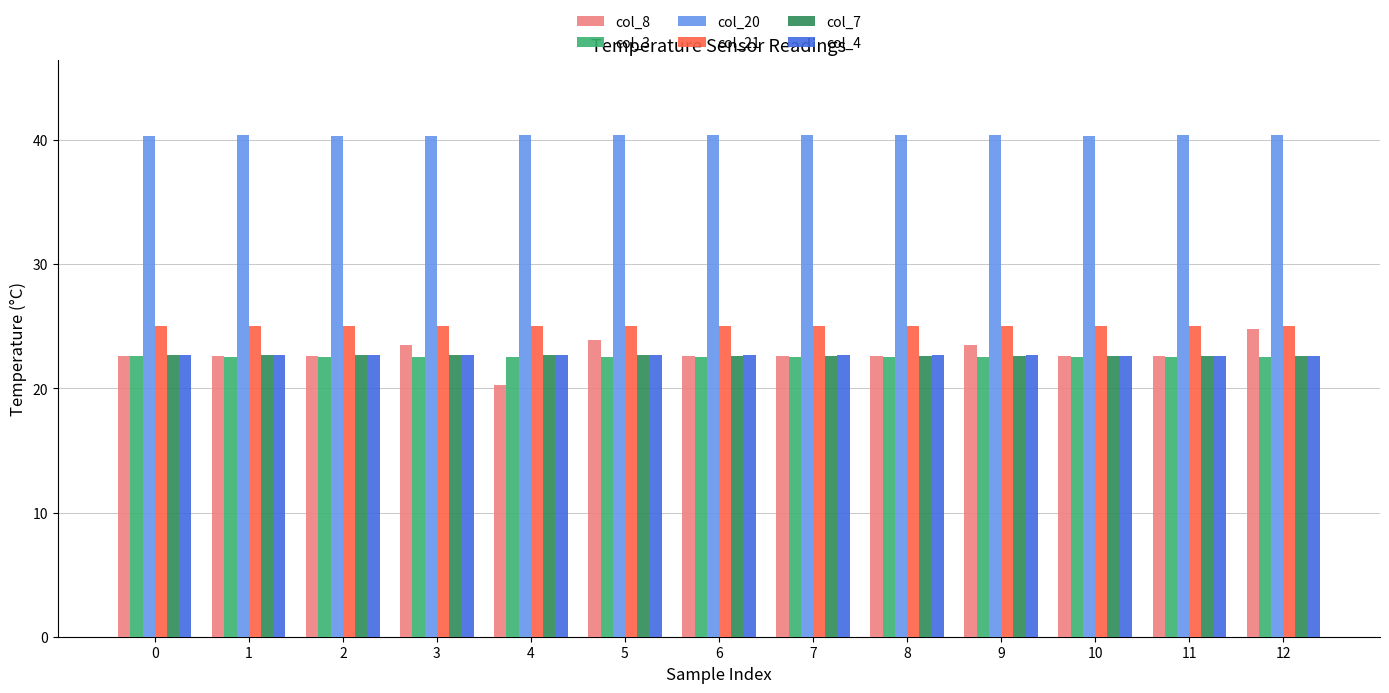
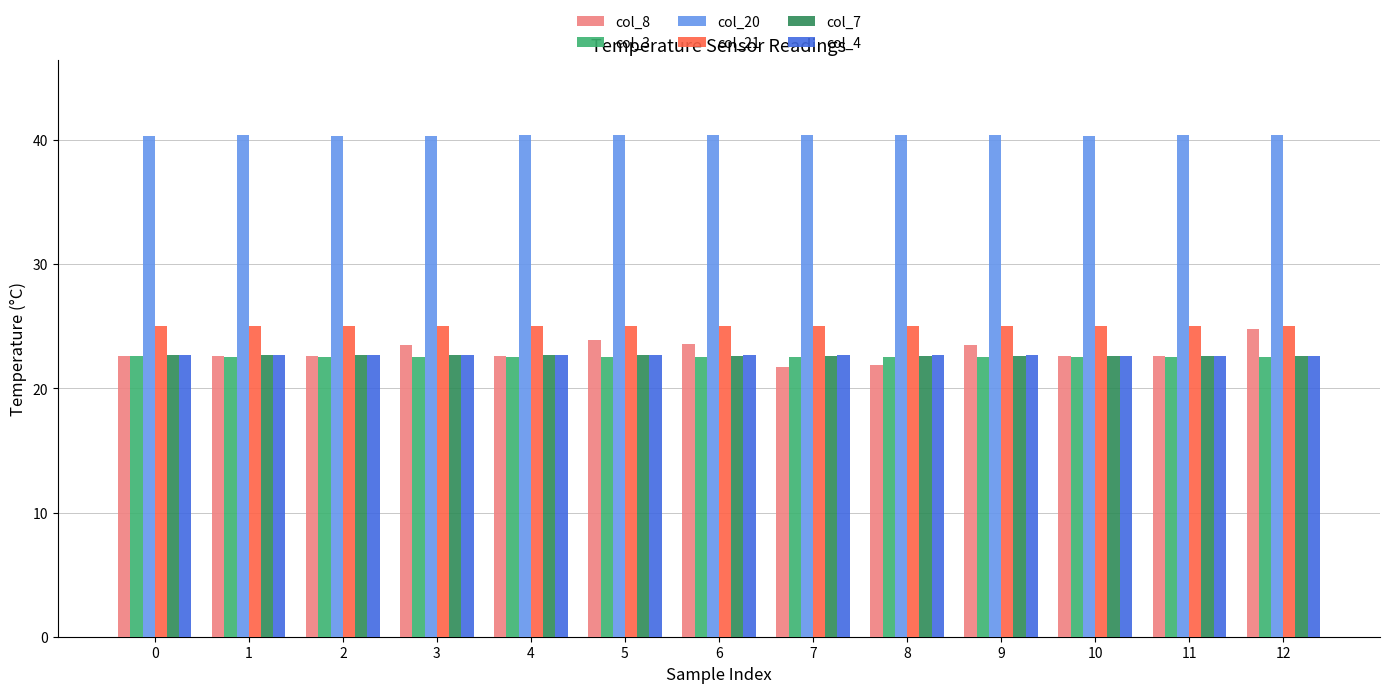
  {
    "col_8": {
      "0": 22.6,
      "1": 22.6,
      "2": 22.6,
      "3": 23.5,
-     "4": 20.3,
+     "4": 22.6,
      "5": 23.9,
-     "6": 22.6,
-     "7": 22.6,
-     "8": 22.6,
+     "6": 23.6,
+     "7": 21.7,
+     "8": 21.9,
      "9": 23.5,
      "10": 22.6,
      "11": 22.6,
      "12": 24.8
    },
    "col_21": {
      "0": 25.0,
      "1": 25.0,
      "2": 25.0,
      "3": 25.0,
      "4": 25.0,
      "5": 25.0,
      "6": 25.0,
      "7": 25.0,
      "8": 25.0,
      "9": 25.0,
      "10": 25.0,
      "11": 25.0,
      "12": 25.0
    }
  }
